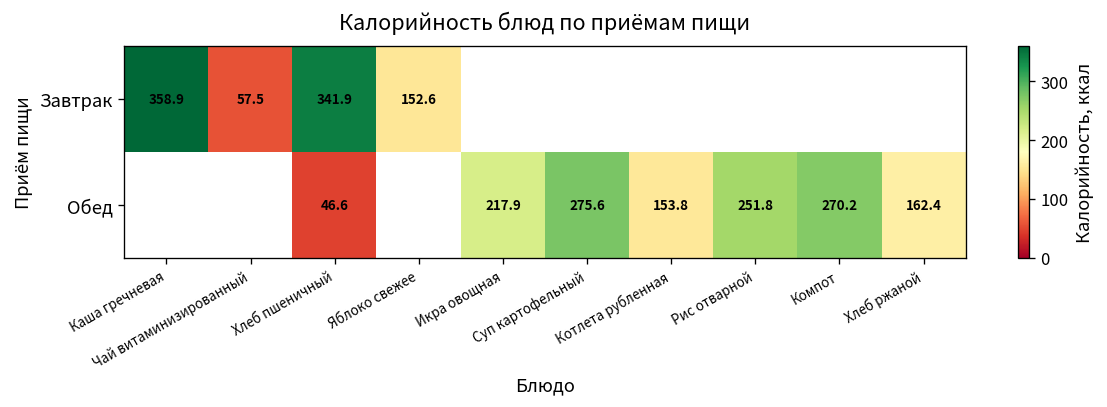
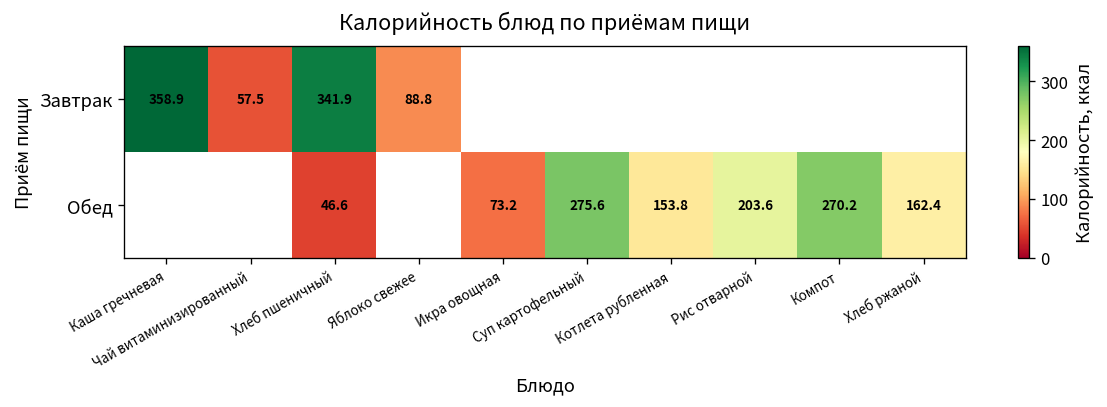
  {
    "Завтрак": {
      "Каша гречневая": 358.9,
      "Чай витаминизированный": 57.5,
      "Хлеб пшеничный": 341.9,
-     "Яблоко свежее": 152.6
+     "Яблоко свежее": 88.8
    },
    "Обед": {
      "Хлеб пшеничный": 46.6,
-     "Икра овощная": 217.9,
+     "Икра овощная": 73.2,
      "Суп картофельный": 275.6,
      "Котлета рубленная": 153.8,
-     "Рис отварной": 251.8,
+     "Рис отварной": 203.6,
      "Компот": 270.2,
      "Хлеб ржаной": 162.4
    }
  }
